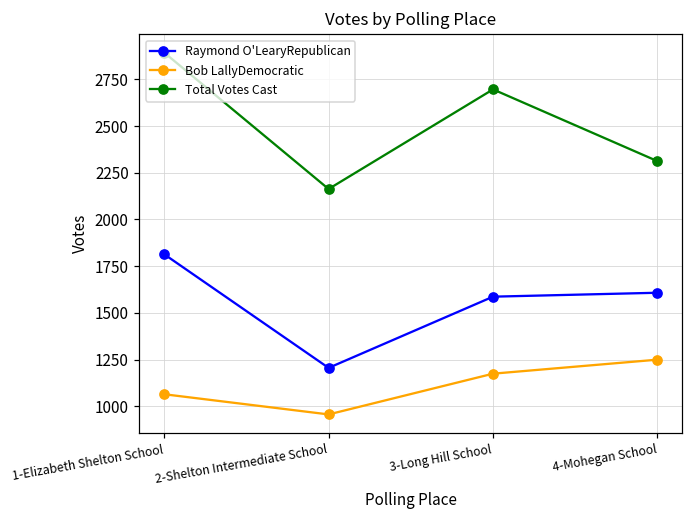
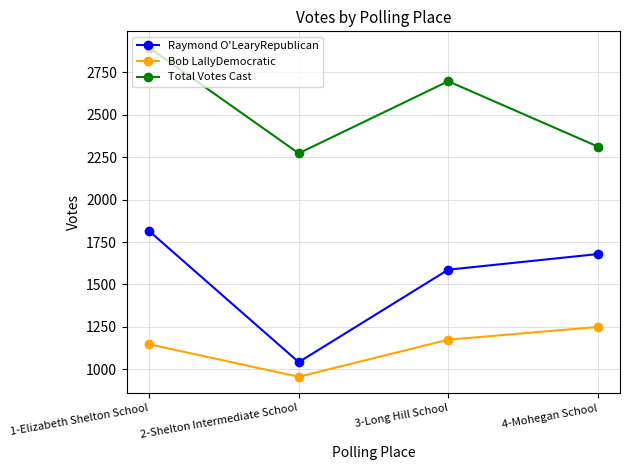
  {
    "Raymond O'LearyRepublican": {
      "1-Elizabeth Shelton School": 1810,
-     "2-Shelton Intermediate School": 1210,
+     "2-Shelton Intermediate School": 1040,
      "3-Long Hill School": 1590,
-     "4-Mohegan School": 1610
+     "4-Mohegan School": 1680
    },
    "Bob LallyDemocratic": {
-     "1-Elizabeth Shelton School": 1070,
+     "1-Elizabeth Shelton School": 1150,
      "2-Shelton Intermediate School": 960,
      "3-Long Hill School": 1180,
      "4-Mohegan School": 1250
    },
    "Total Votes Cast": {
-     "2-Shelton Intermediate School": 2160,
+     "2-Shelton Intermediate School": 2270,
      "3-Long Hill School": 2700,
      "4-Mohegan School": 2310
    }
  }
